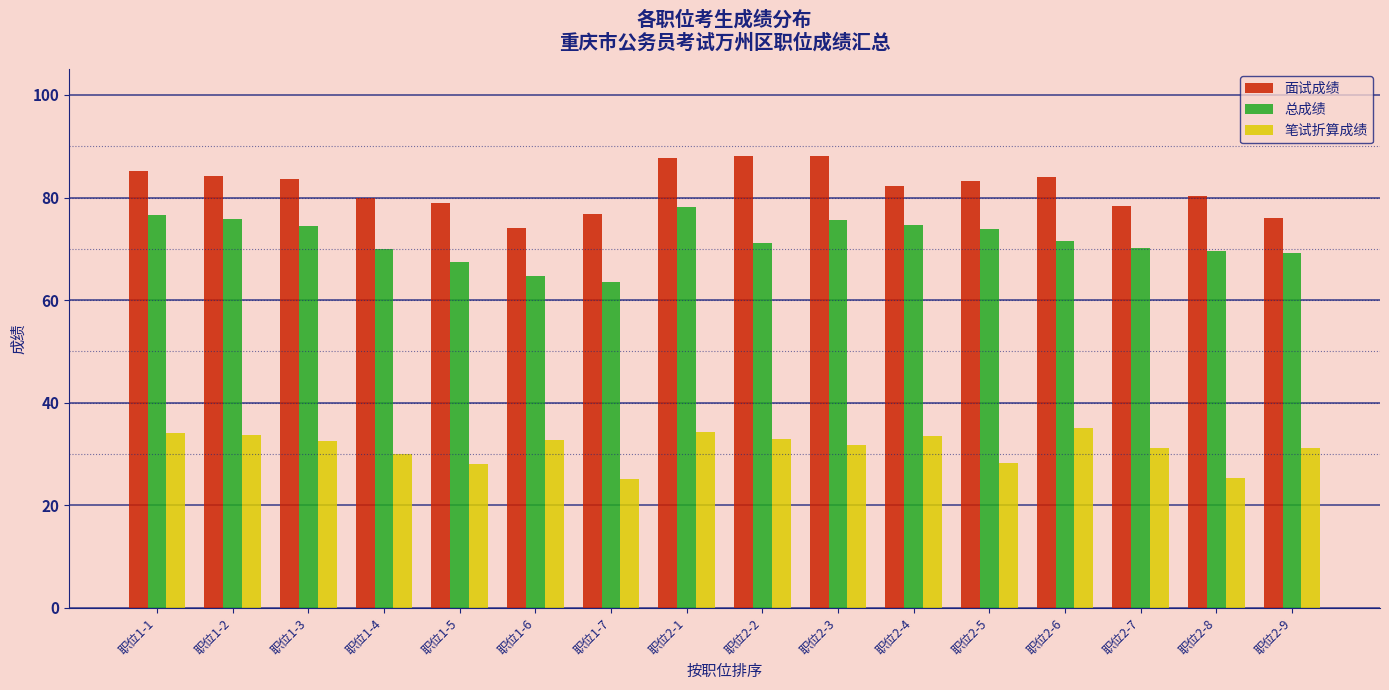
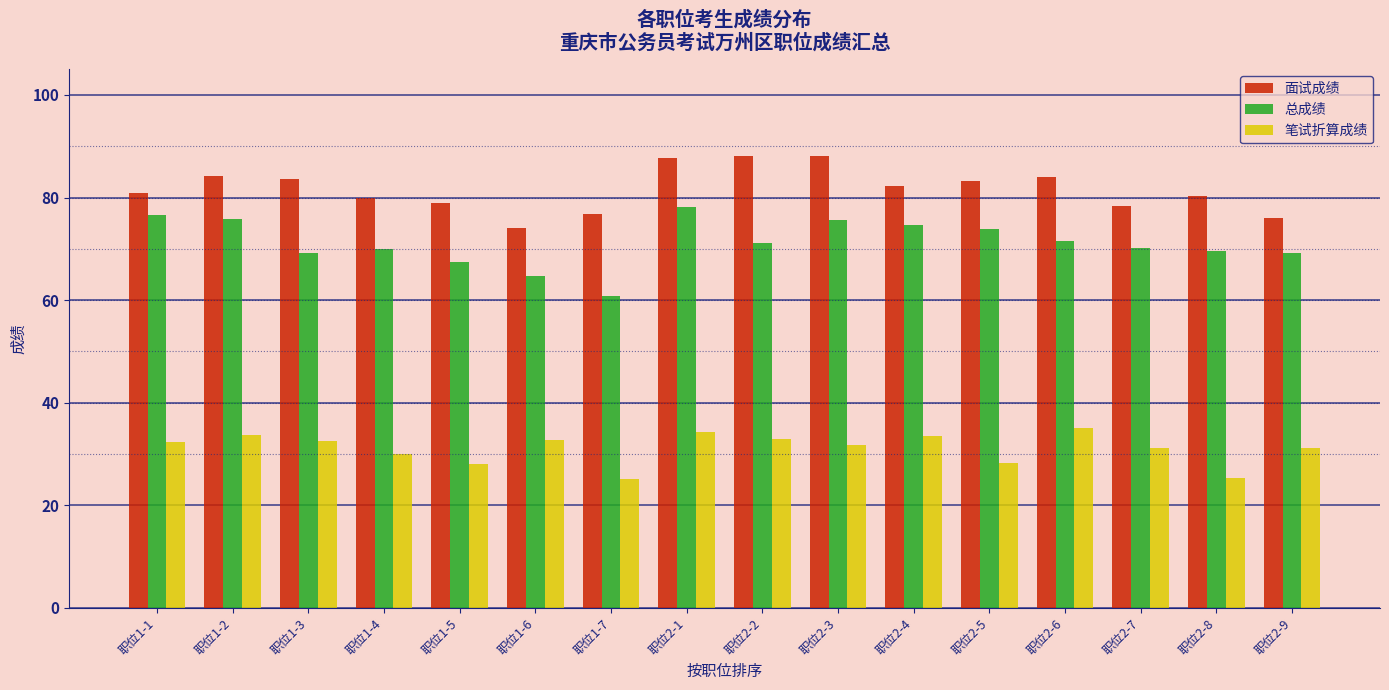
  {
    "面试成绩": {
-     "职位1-1": 85,
+     "职位1-1": 81,
      "职位1-2": 84,
      "职位1-3": 84,
      "职位1-4": 80,
      "职位1-5": 79,
      "职位1-6": 74,
      "职位1-7": 77,
      "职位2-1": 88,
      "职位2-2": 88,
      "职位2-3": 88,
      "职位2-4": 82,
      "职位2-5": 83,
      "职位2-6": 84,
      "职位2-7": 78,
      "职位2-8": 80,
      "职位2-9": 76
    },
    "总成绩": {
      "职位1-1": 77,
      "职位1-2": 76,
-     "职位1-3": 74,
+     "职位1-3": 69,
      "职位1-4": 70,
      "职位1-5": 67,
      "职位1-6": 65,
-     "职位1-7": 64,
+     "职位1-7": 61,
      "职位2-1": 78,
      "职位2-2": 71,
      "职位2-3": 76,
      "职位2-4": 75,
      "职位2-5": 74,
      "职位2-6": 72,
      "职位2-7": 70,
      "职位2-8": 70,
      "职位2-9": 69
    },
    "笔试折算成绩": {
-     "职位1-1": 34,
+     "职位1-1": 32,
      "职位1-2": 34,
      "职位1-3": 33,
      "职位1-4": 30,
      "职位1-5": 28,
      "职位1-6": 33,
      "职位1-7": 25,
      "职位2-1": 34,
      "职位2-2": 33,
      "职位2-3": 32,
      "职位2-4": 34,
      "职位2-5": 28,
      "职位2-6": 35,
      "职位2-7": 31,
      "职位2-8": 25,
      "职位2-9": 31
    }
  }
